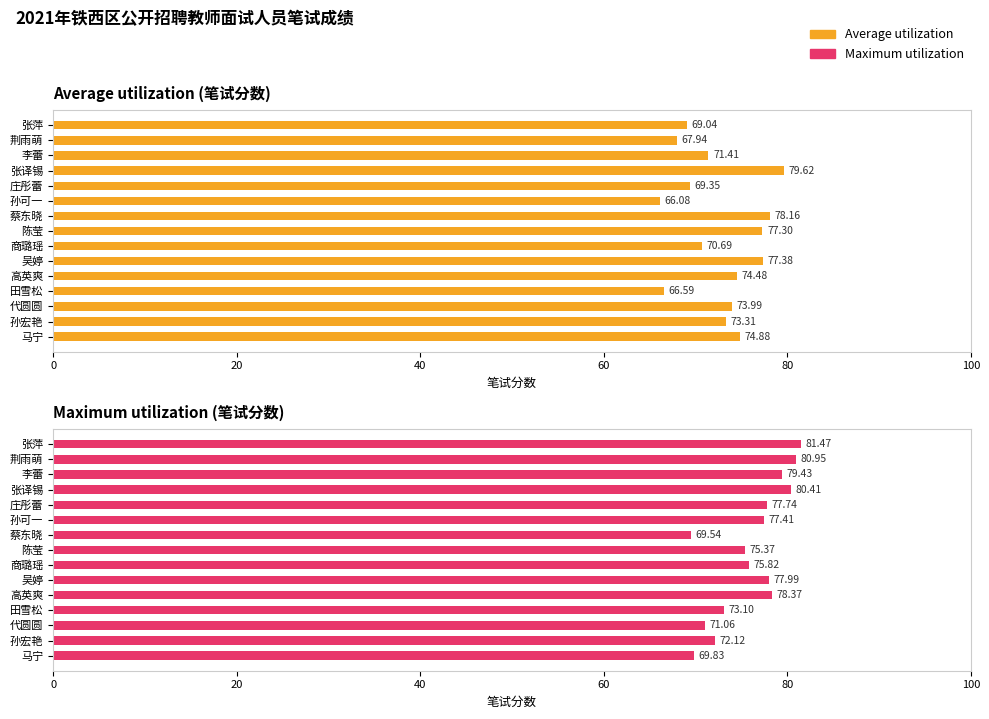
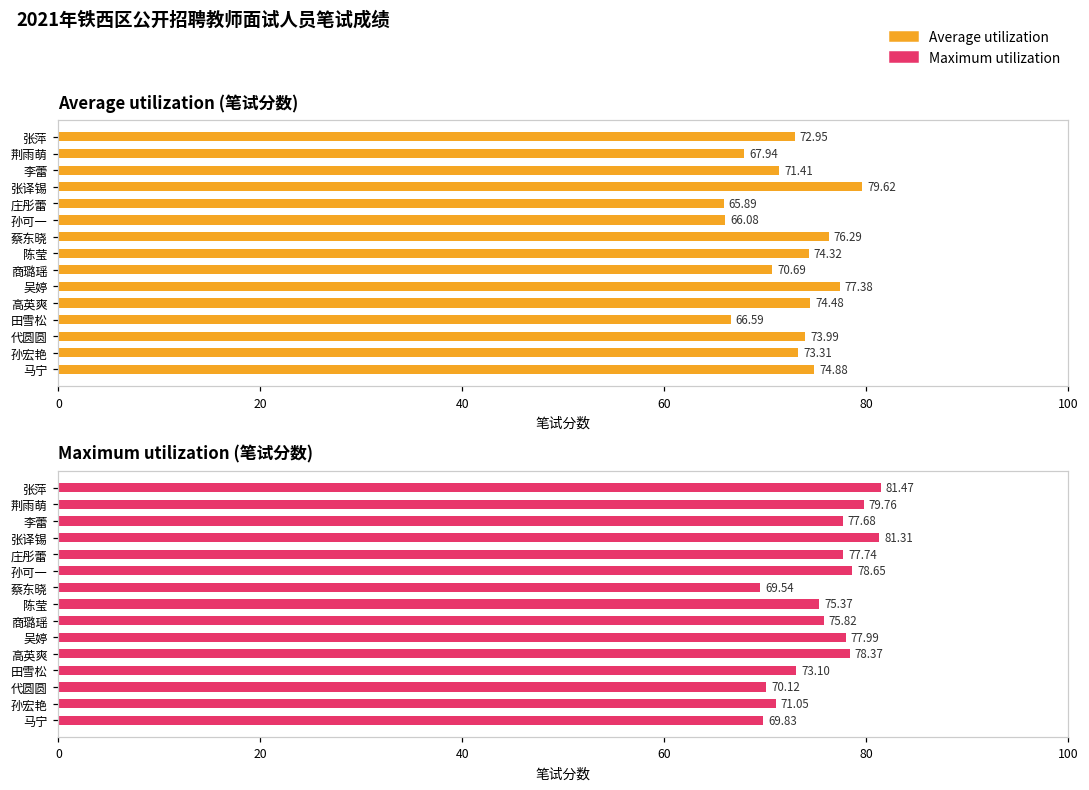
  {
    "Average utilization (笔试分数)": {
-     "张萍": 69.04,
+     "张萍": 72.95,
      "荆雨萌": 67.94,
      "李蕾": 71.41,
      "张译锡": 79.62,
-     "庄彤蕾": 69.35,
+     "庄彤蕾": 65.89,
      "孙可一": 66.08,
-     "蔡东晓": 78.16,
-     "陈莹": 77.30,
+     "蔡东晓": 76.29,
+     "陈莹": 74.32,
      "商璐瑶": 70.69,
      "吴婷": 77.38,
      "高英爽": 74.48,
      "田雪松": 66.59,
      "代圆圆": 73.99,
      "孙宏艳": 73.31,
      "马宁": 74.88
    },
    "Maximum utilization (笔试分数)": {
      "张萍": 81.47,
-     "荆雨萌": 80.95,
-     "李蕾": 79.43,
-     "张译锡": 80.41,
+     "荆雨萌": 79.76,
+     "李蕾": 77.68,
+     "张译锡": 81.31,
      "庄彤蕾": 77.74,
-     "孙可一": 77.41,
+     "孙可一": 78.65,
      "蔡东晓": 69.54,
      "陈莹": 75.37,
      "商璐瑶": 75.82,
      "吴婷": 77.99,
      "高英爽": 78.37,
      "田雪松": 73.10,
-     "代圆圆": 71.06,
-     "孙宏艳": 72.12,
+     "代圆圆": 70.12,
+     "孙宏艳": 71.05,
      "马宁": 69.83
    }
  }
